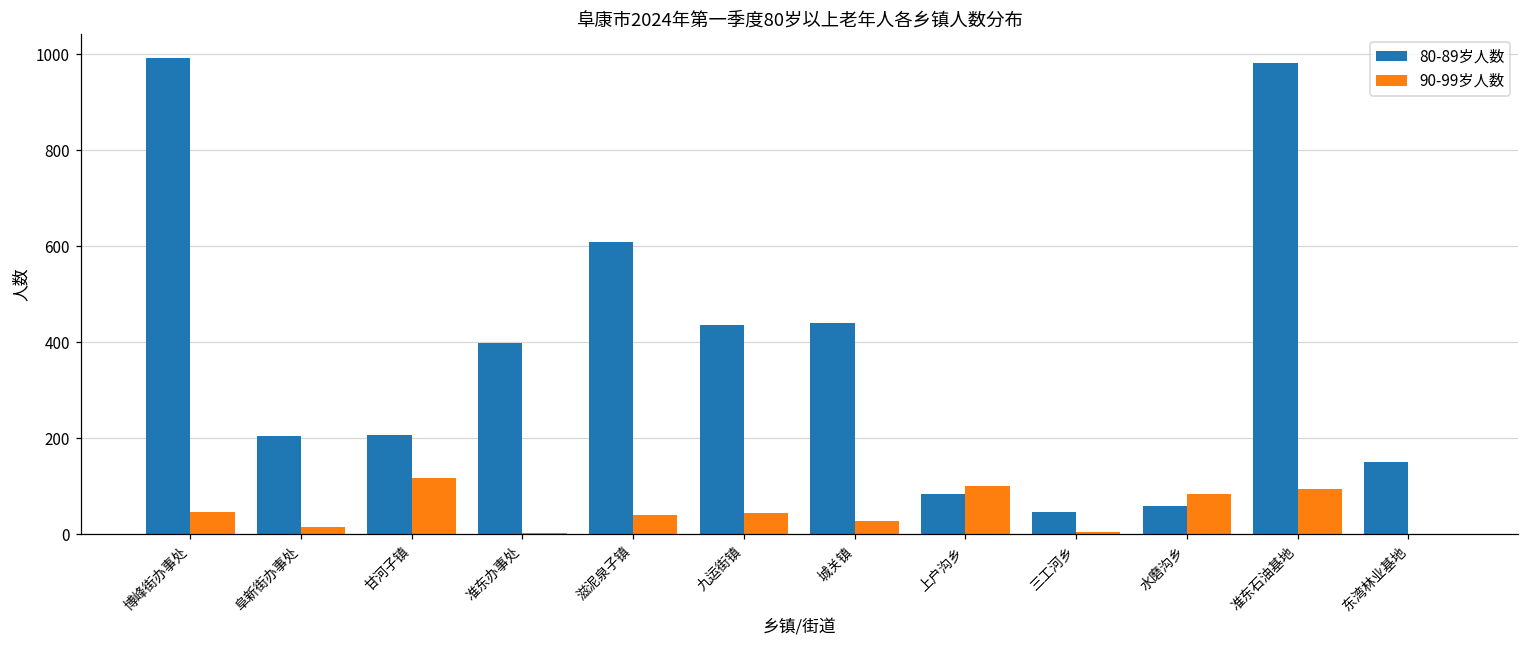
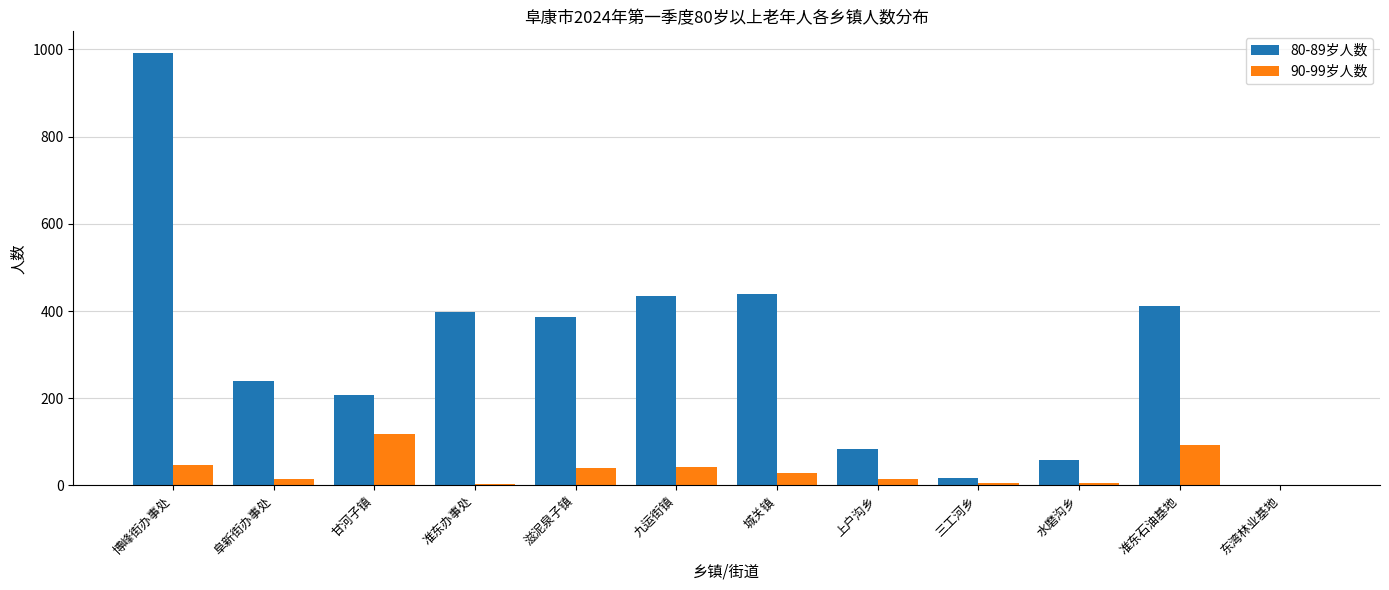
  {
    "80-89岁人数": {
      "博峰街办事处": 990,
-     "阜新街办事处": 200,
+     "阜新街办事处": 240,
      "甘河子镇": 210,
      "准东办事处": 400,
-     "滋泥泉子镇": 610,
+     "滋泥泉子镇": 390,
      "九运街镇": 440,
      "城关镇": 440,
      "上户沟乡": 80,
-     "三工河乡": 50,
+     "三工河乡": 20,
      "水磨沟乡": 60,
-     "准东石油基地": 980,
-     "东湾林业基地": 150
+     "准东石油基地": 410,
+     "东湾林业基地": 0
    },
    "90-99岁人数": {
      "博峰街办事处": 50,
      "阜新街办事处": 20,
      "甘河子镇": 120,
      "滋泥泉子镇": 40,
      "九运街镇": 40,
      "城关镇": 30,
-     "上户沟乡": 100,
-     "水磨沟乡": 80,
+     "上户沟乡": 20,
+     "水磨沟乡": 10,
      "准东石油基地": 90,
      "东湾林业基地": 0
    }
  }
